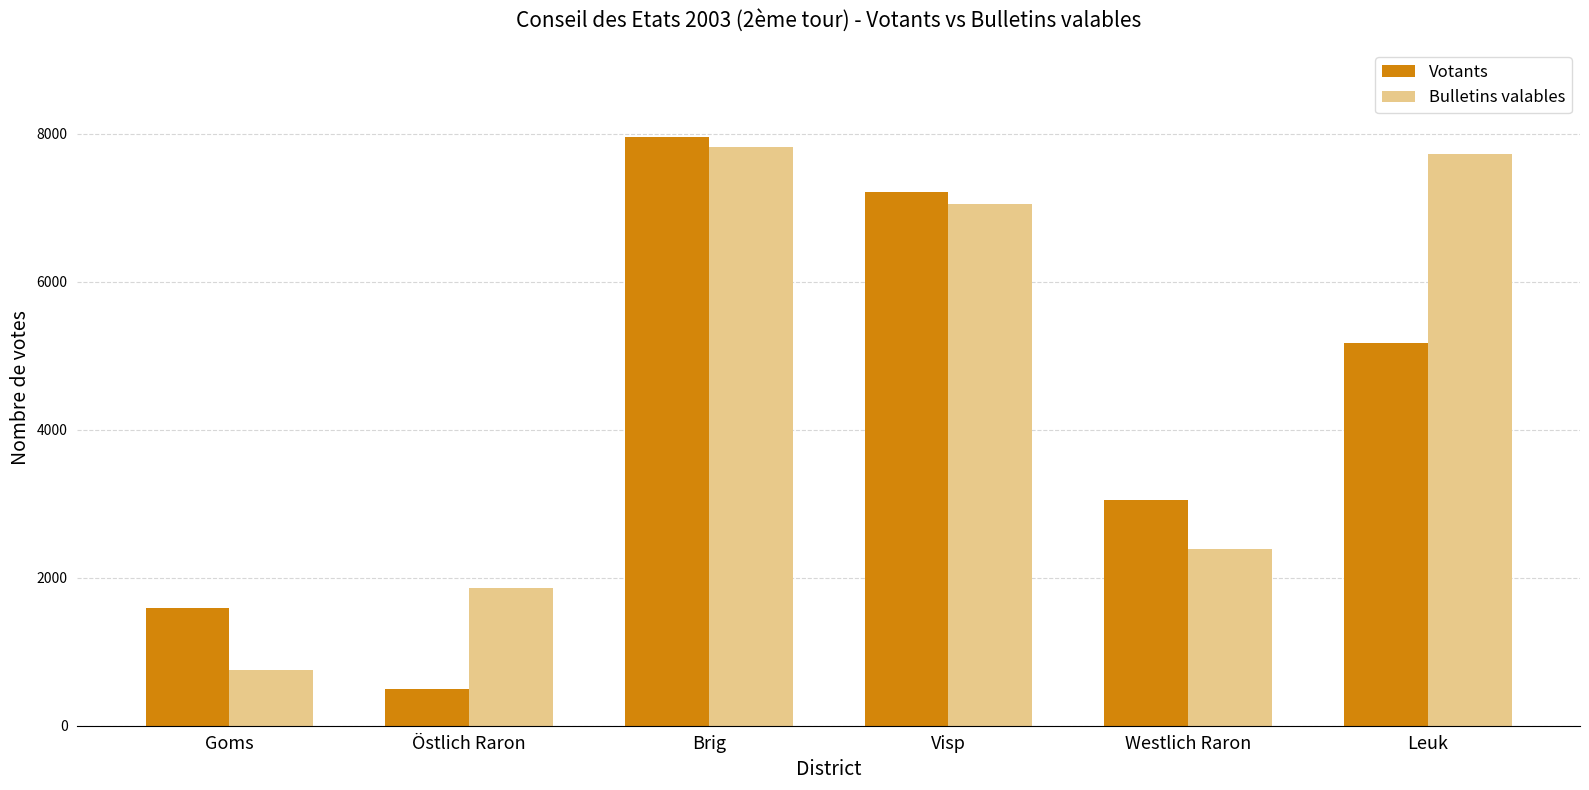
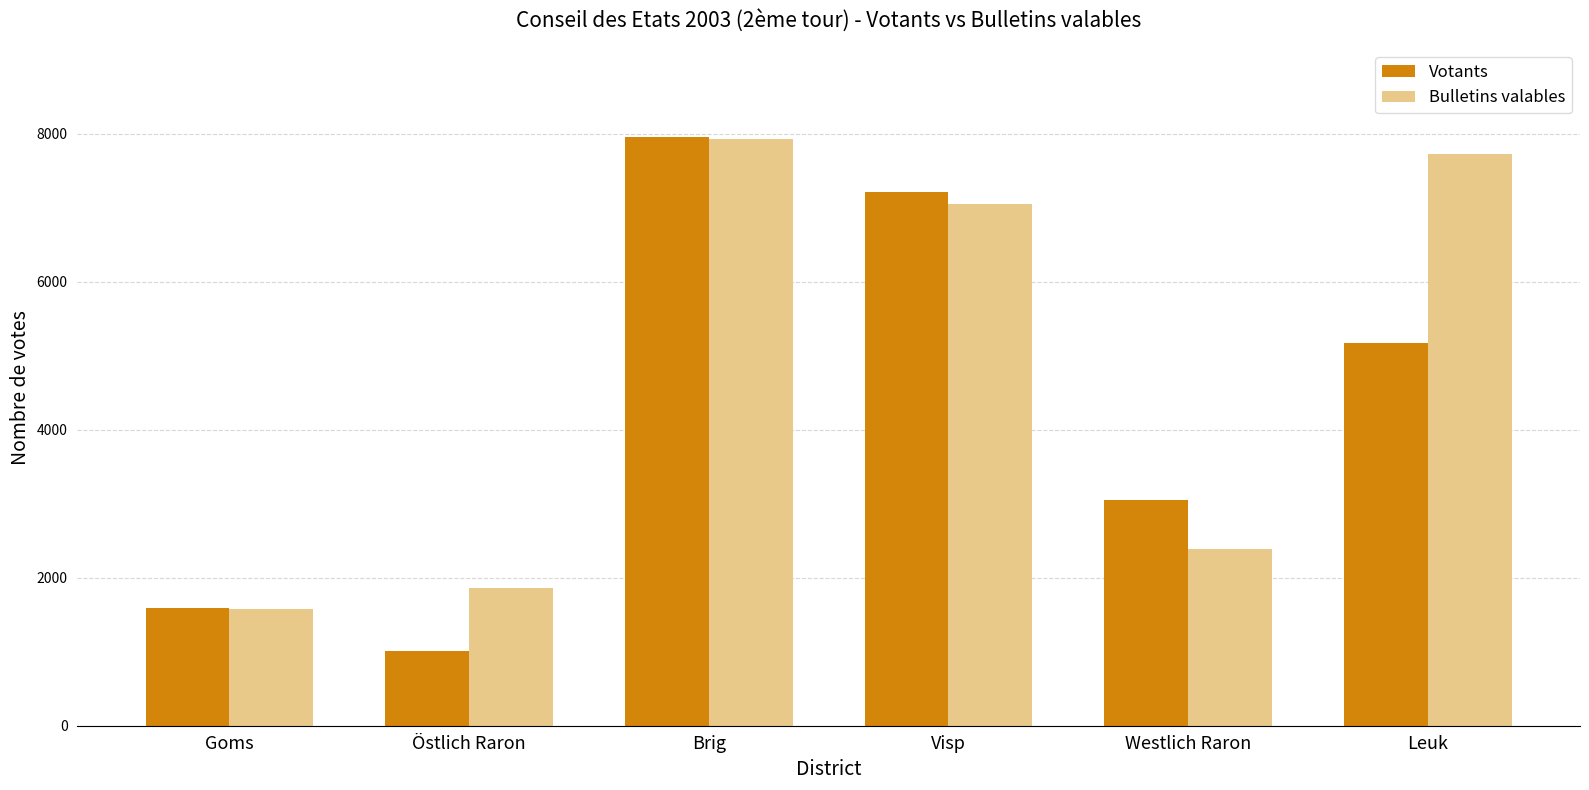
  {
    "Votants": {
      "Goms": 1600,
-     "Östlich Raron": 500,
+     "Östlich Raron": 1000,
      "Brig": 8000,
      "Visp": 7200,
      "Westlich Raron": 3100,
      "Leuk": 5200
    },
    "Bulletins valables": {
-     "Goms": 800,
+     "Goms": 1600,
      "Östlich Raron": 1900,
-     "Brig": 7800,
+     "Brig": 7900,
      "Visp": 7100,
      "Westlich Raron": 2400,
      "Leuk": 7700
    }
  }
